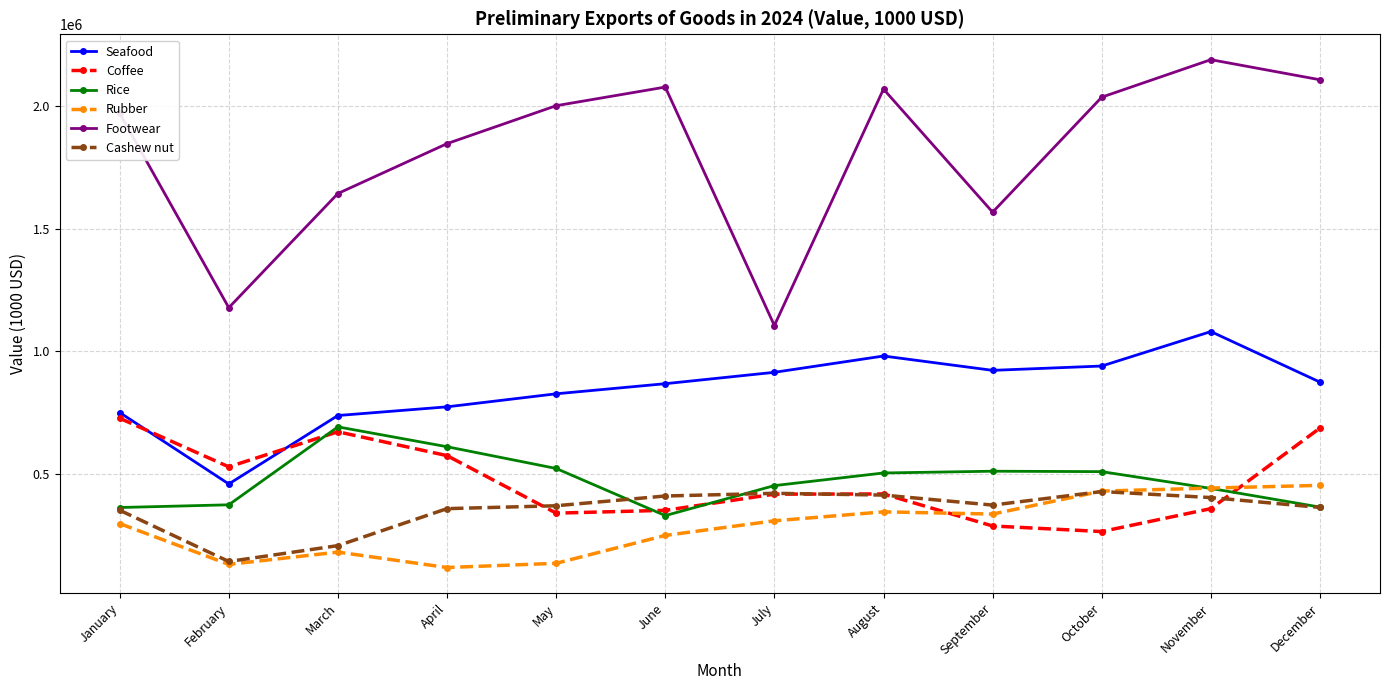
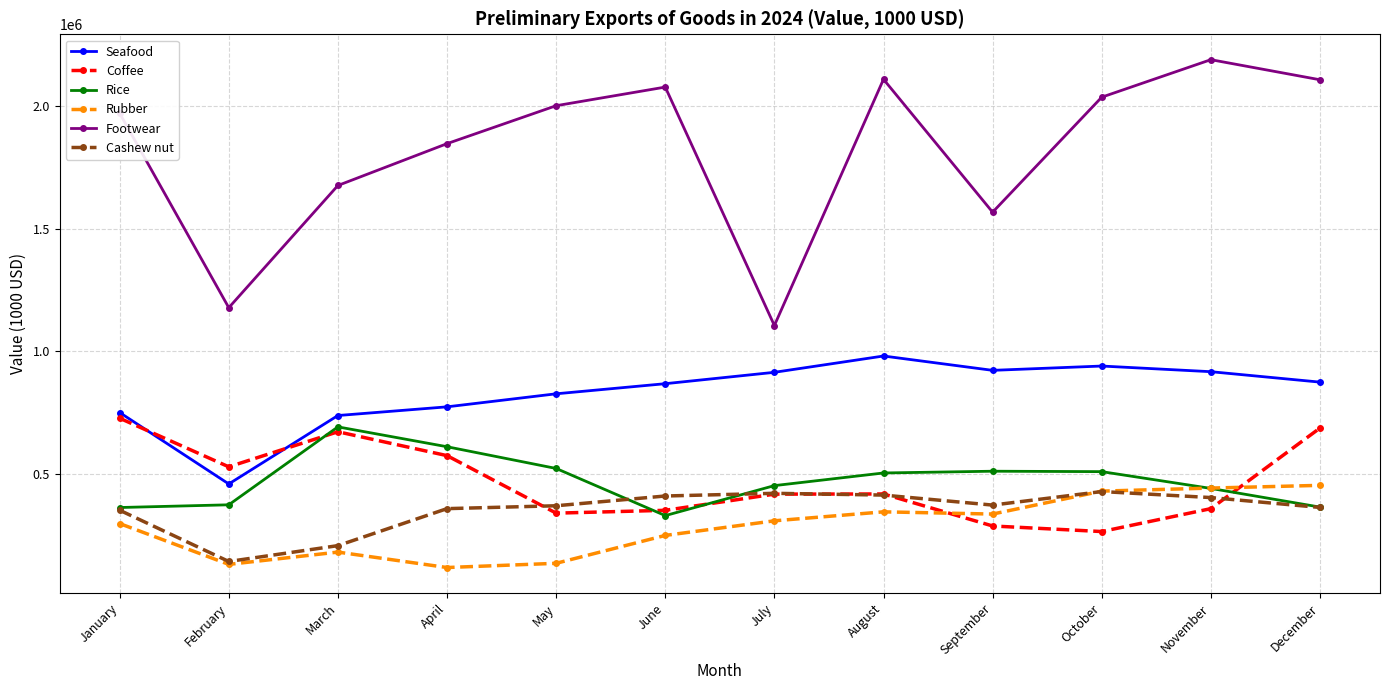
  {
    "Seafood": {
      "January": 750000,
      "February": 460000,
      "March": 740000,
      "April": 770000,
      "May": 830000,
      "June": 870000,
      "July": 910000,
      "August": 980000,
      "September": 920000,
      "October": 940000,
-     "November": 1080000,
+     "November": 920000,
      "December": 870000
    },
    "Coffee": {
      "January": 730000,
      "February": 530000,
      "March": 670000,
      "April": 570000,
      "May": 340000,
      "June": 350000,
      "September": 290000,
      "October": 260000,
      "November": 360000,
      "December": 690000
    },
    "Rice": {
      "January": 360000,
      "February": 370000,
      "March": 690000,
      "April": 610000,
      "May": 520000,
      "June": 330000,
      "July": 450000,
      "August": 500000,
      "September": 510000,
      "October": 510000
    },
    "Rubber": {
      "January": 300000,
      "February": 130000,
      "March": 180000,
      "April": 120000,
      "May": 130000,
      "June": 250000,
      "July": 310000,
      "August": 340000,
      "September": 340000,
      "December": 450000
    },
    "Footwear": {
      "February": 1180000,
-     "March": 1640000,
+     "March": 1680000,
      "April": 1850000,
      "May": 2000000,
      "June": 2080000,
      "July": 1100000,
-     "August": 2070000,
+     "August": 2110000,
      "September": 1570000,
      "October": 2040000,
      "November": 2190000,
      "December": 2110000
    },
    "Cashew nut": {
      "January": 350000,
      "February": 140000,
      "March": 210000,
      "April": 360000,
      "May": 370000,
      "June": 410000,
      "September": 370000,
      "November": 400000
    }
  }
